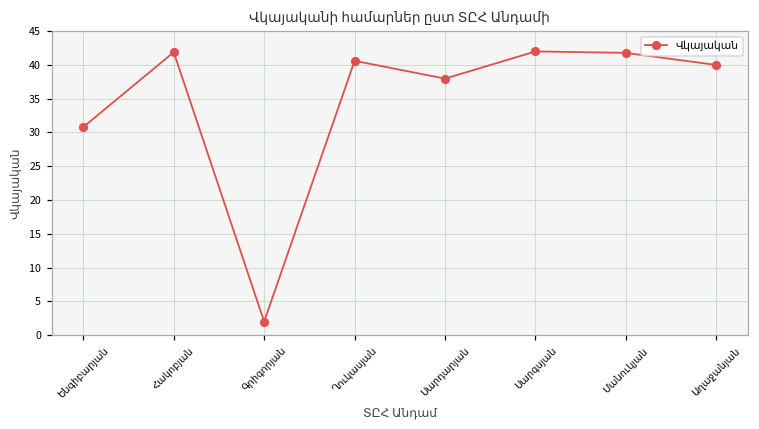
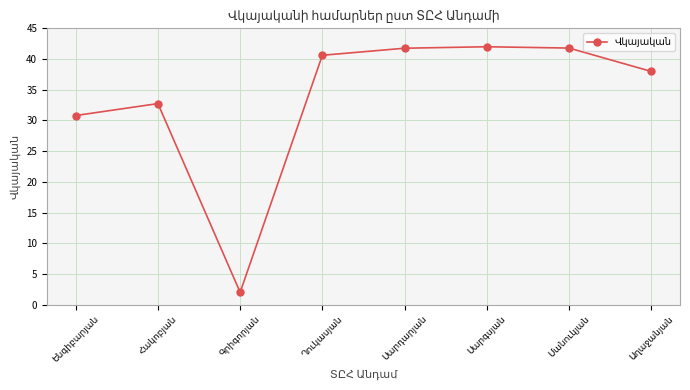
  {
    "Ենգիբարյան": 31,
-   "Հակոբյան": 42,
+   "Հակոբյան": 33,
    "Գրիգորյան": 2,
    "Ղուկասյան": 41,
-   "Սարդարյան": 38,
+   "Սարդարյան": 42,
    "Սարգսյան": 42,
    "Մանուկյան": 42,
-   "Աղաջանյան": 40
+   "Աղաջանյան": 38
  }
